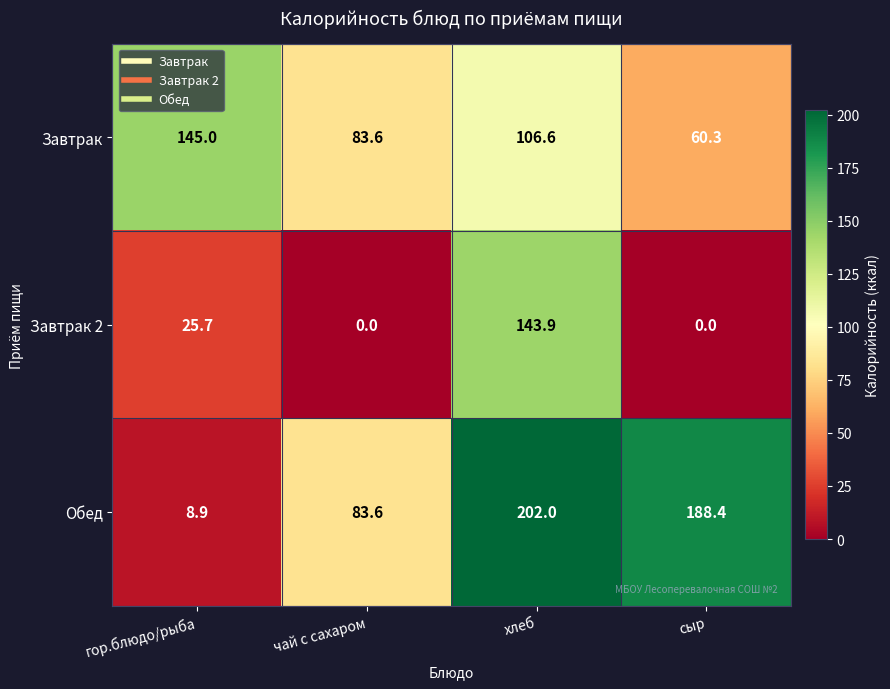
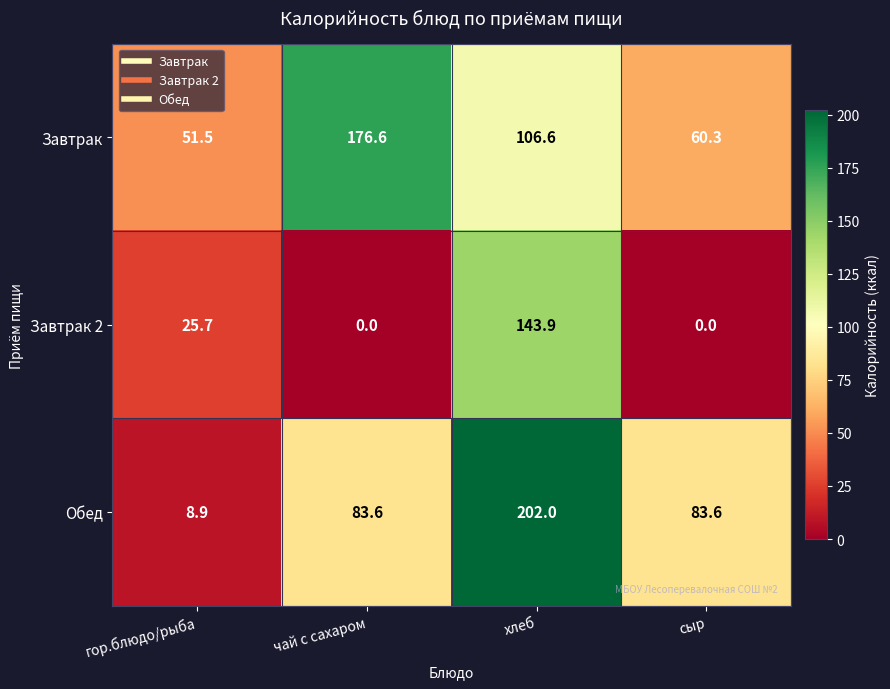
  {
    "Завтрак": {
-     "гор.блюдо/рыба": 145.0,
-     "чай с сахаром": 83.6,
+     "гор.блюдо/рыба": 51.5,
+     "чай с сахаром": 176.6,
      "хлеб": 106.6,
      "сыр": 60.3
    },
    "Завтрак 2": {
      "гор.блюдо/рыба": 25.7,
      "чай с сахаром": 0.0,
      "хлеб": 143.9,
      "сыр": 0.0
    },
    "Обед": {
      "гор.блюдо/рыба": 8.9,
      "чай с сахаром": 83.6,
      "хлеб": 202.0,
-     "сыр": 188.4
+     "сыр": 83.6
    }
  }
